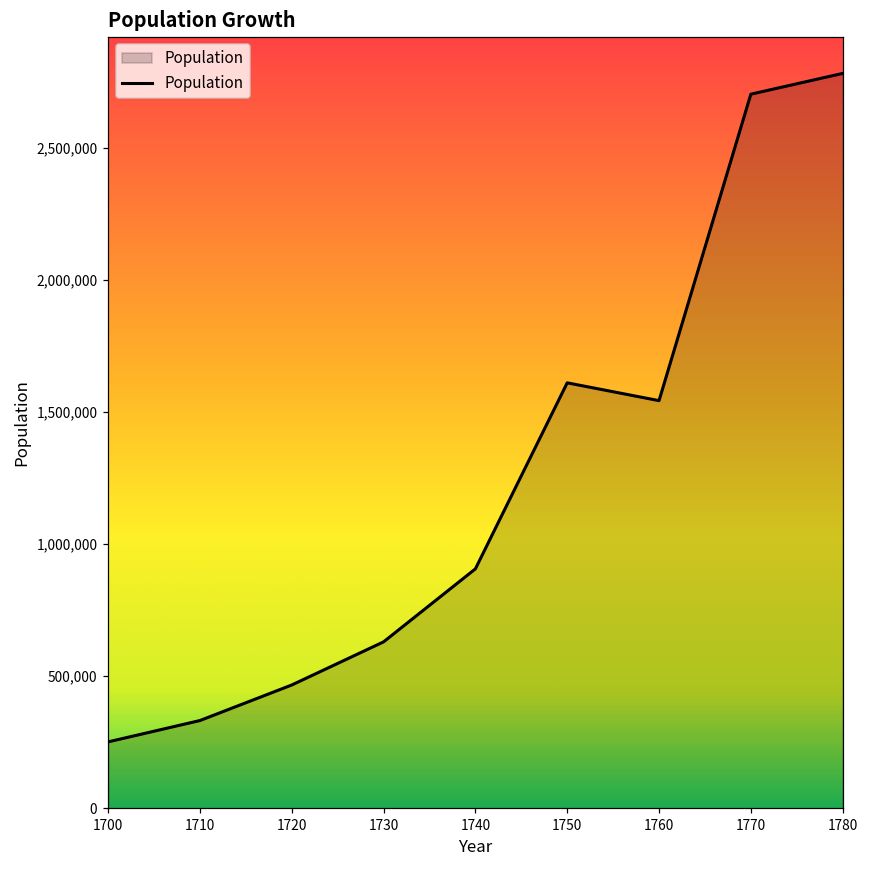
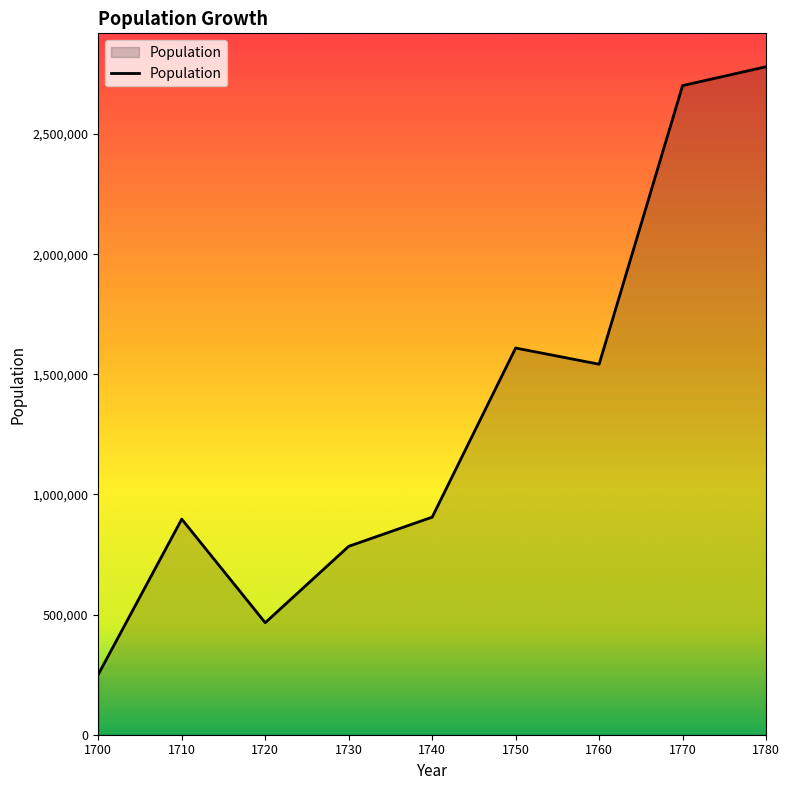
  {
    "1700": "250,000",
-   "1710": "330,000",
+   "1710": "900,000",
    "1720": "470,000",
-   "1730": "630,000",
+   "1730": "780,000",
    "1740": "910,000",
    "1750": "1,610,000",
    "1760": "1,540,000",
    "1770": "2,700,000",
    "1780": "2,780,000"
  }
